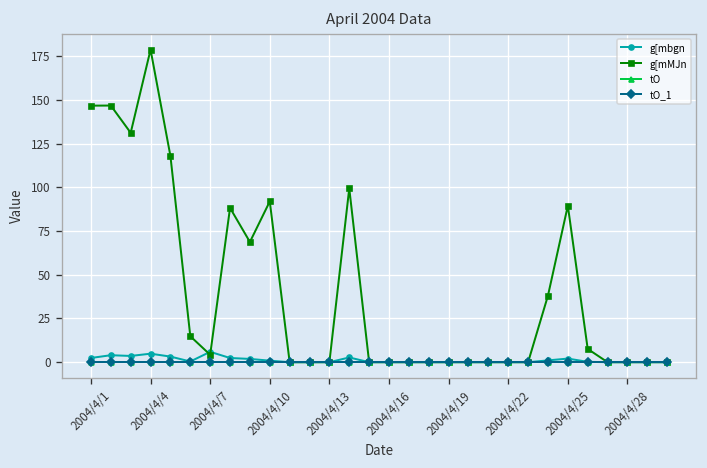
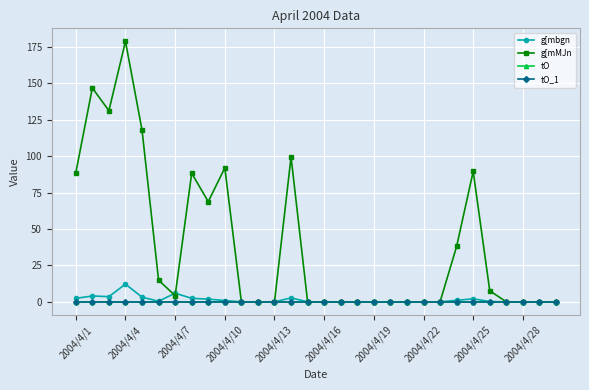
  {
    "g[mbgn": {
      "2004/4/1": 2,
-     "2004/4/4": 5,
+     "2004/4/4": 12,
      "2004/4/25": 2
    },
    "g[mMJn": {
-     "2004/4/1": 147,
+     "2004/4/1": 89,
      "2004/4/4": 179,
      "2004/4/10": 92,
      "2004/4/25": 90
    },
    "tO_1": {
      "2004/4/1": 0,
      "2004/4/4": 0,
      "2004/4/7": 0,
      "2004/4/25": 0
    }
  }
